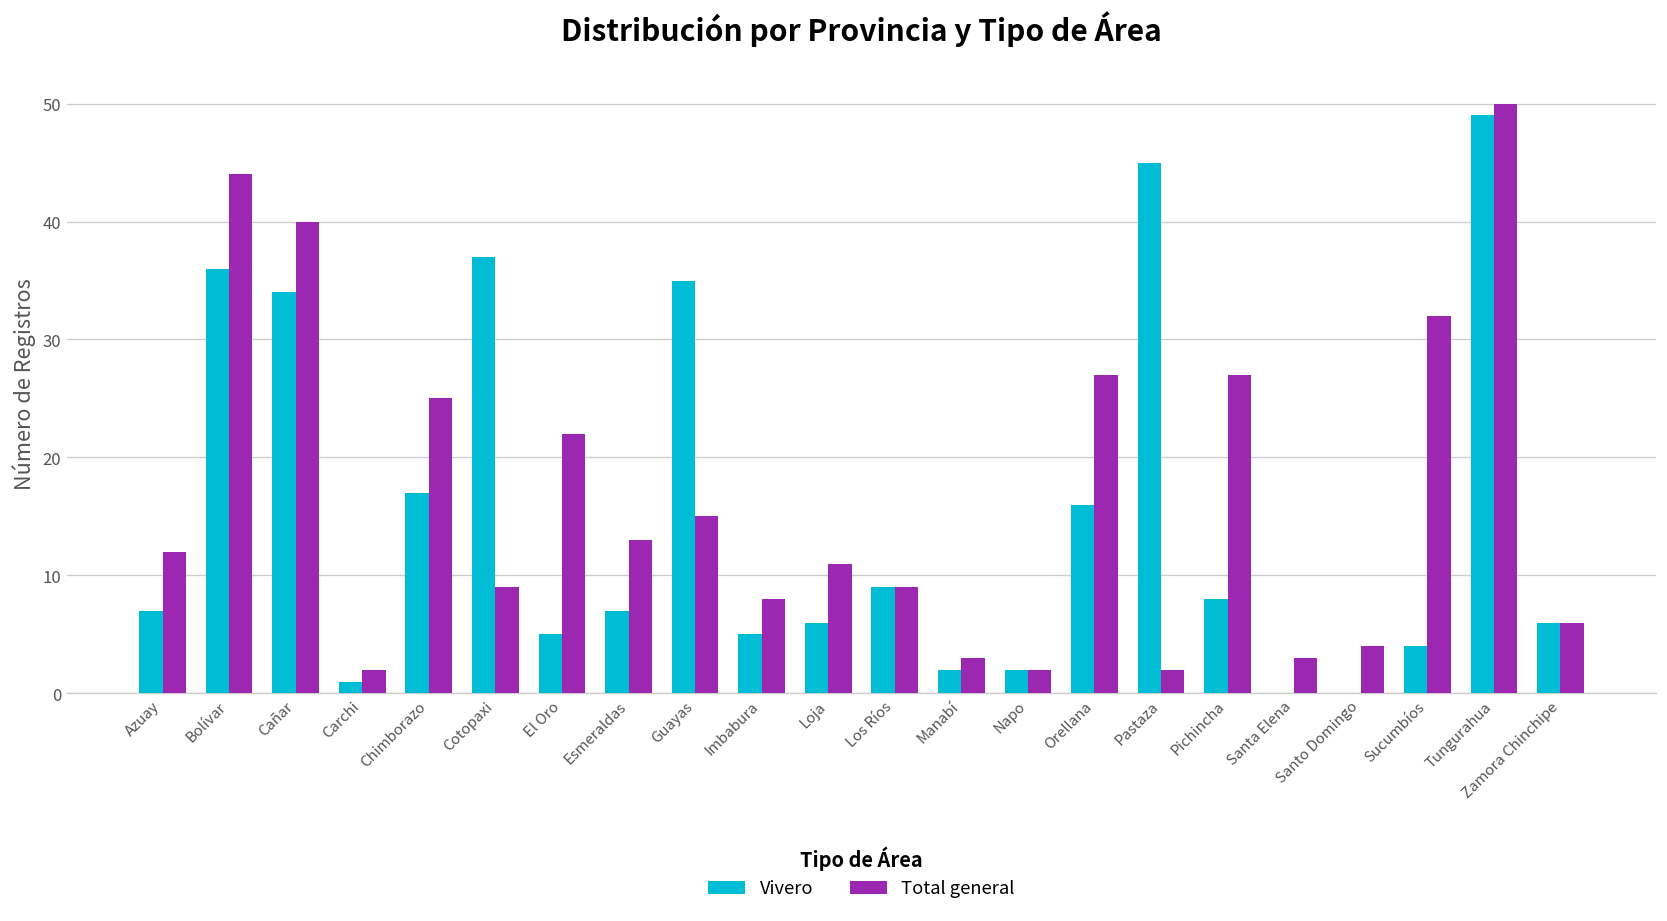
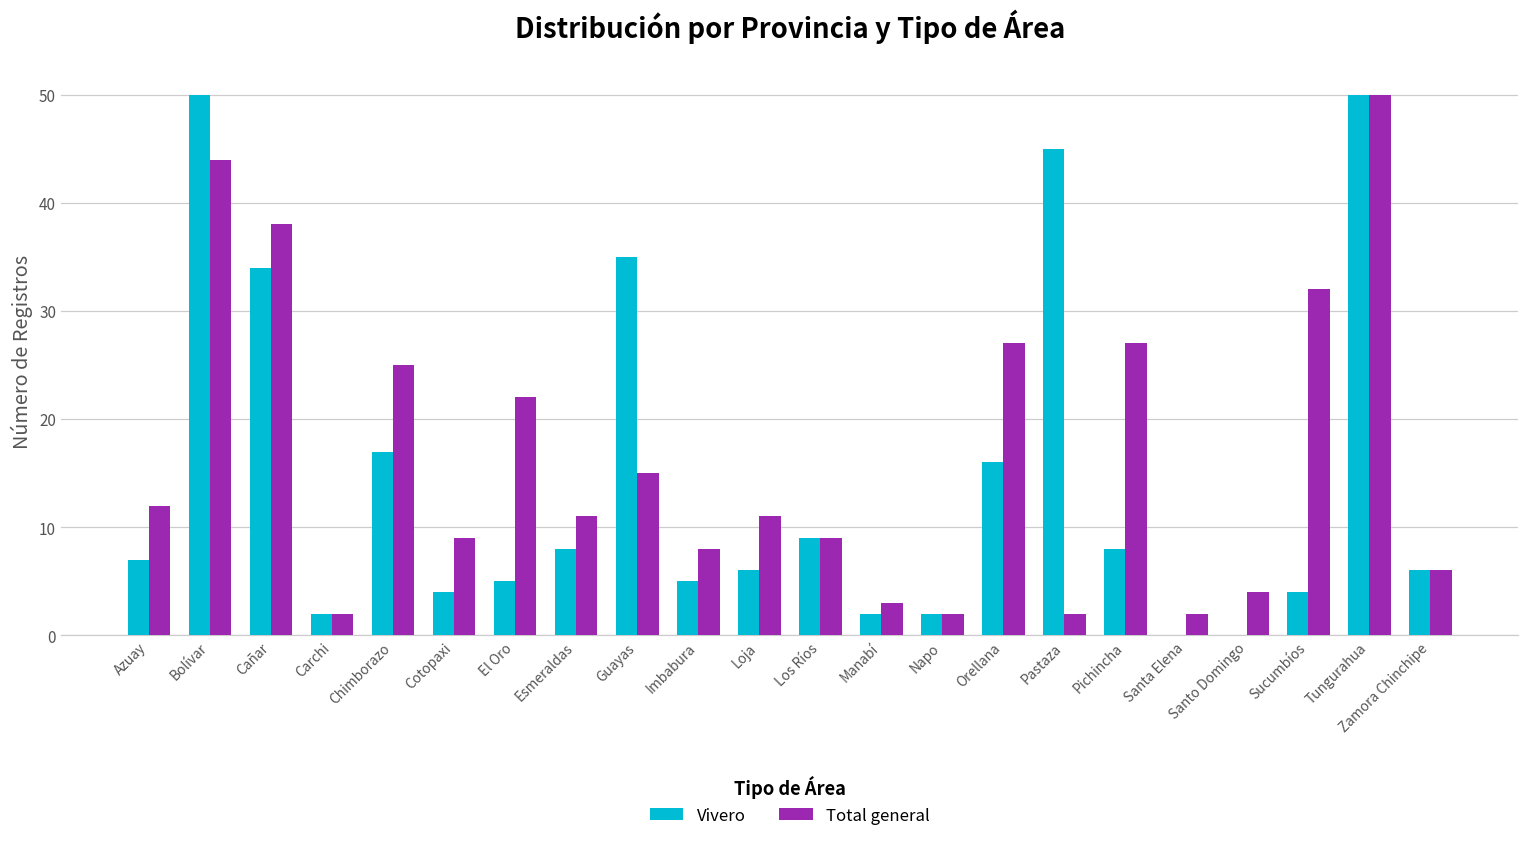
  {
    "Vivero": {
      "Azuay": 7,
-     "Bolívar": 36,
+     "Bolívar": 50,
      "Cañar": 34,
-     "Carchi": 1,
+     "Carchi": 2,
      "Chimborazo": 17,
-     "Cotopaxi": 37,
+     "Cotopaxi": 4,
      "El Oro": 5,
-     "Esmeraldas": 7,
+     "Esmeraldas": 8,
      "Guayas": 35,
      "Imbabura": 5,
      "Loja": 6,
      "Los Ríos": 9,
      "Manabí": 2,
      "Napo": 2,
      "Orellana": 16,
      "Pastaza": 45,
      "Pichincha": 8,
      "Santa Elena": 0,
      "Santo Domingo": 0,
      "Sucumbíos": 4,
-     "Tungurahua": 49,
+     "Tungurahua": 50,
      "Zamora Chinchipe": 6
    },
    "Total general": {
      "Azuay": 12,
      "Bolívar": 44,
-     "Cañar": 40,
+     "Cañar": 38,
      "Carchi": 2,
      "Chimborazo": 25,
      "Cotopaxi": 9,
      "El Oro": 22,
-     "Esmeraldas": 13,
+     "Esmeraldas": 11,
      "Guayas": 15,
      "Imbabura": 8,
      "Loja": 11,
      "Los Ríos": 9,
      "Manabí": 3,
      "Napo": 2,
      "Orellana": 27,
      "Pastaza": 2,
      "Pichincha": 27,
-     "Santa Elena": 3,
+     "Santa Elena": 2,
      "Santo Domingo": 4,
      "Sucumbíos": 32,
      "Tungurahua": 50,
      "Zamora Chinchipe": 6
    }
  }
